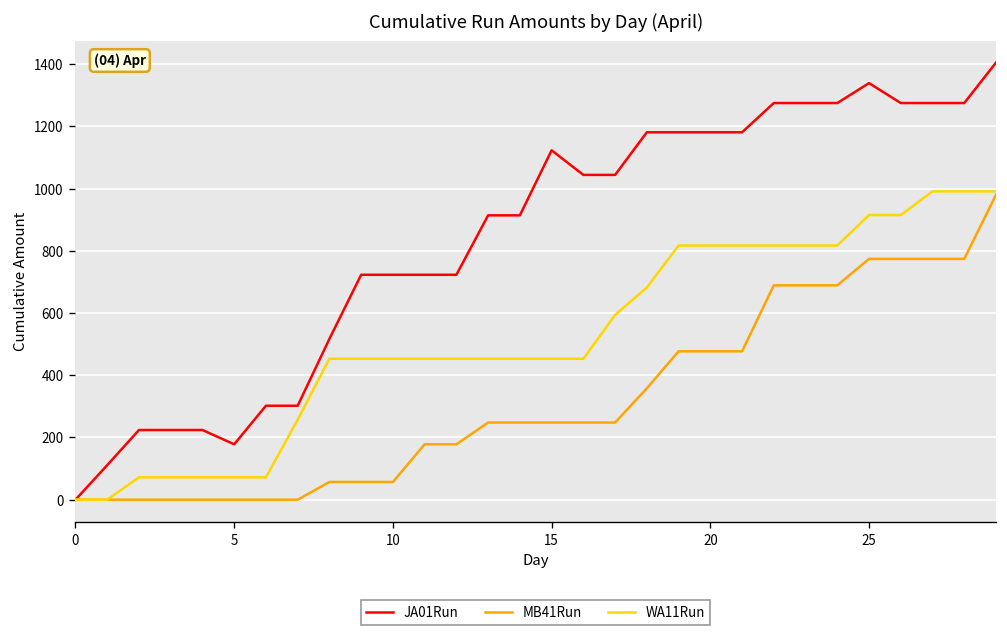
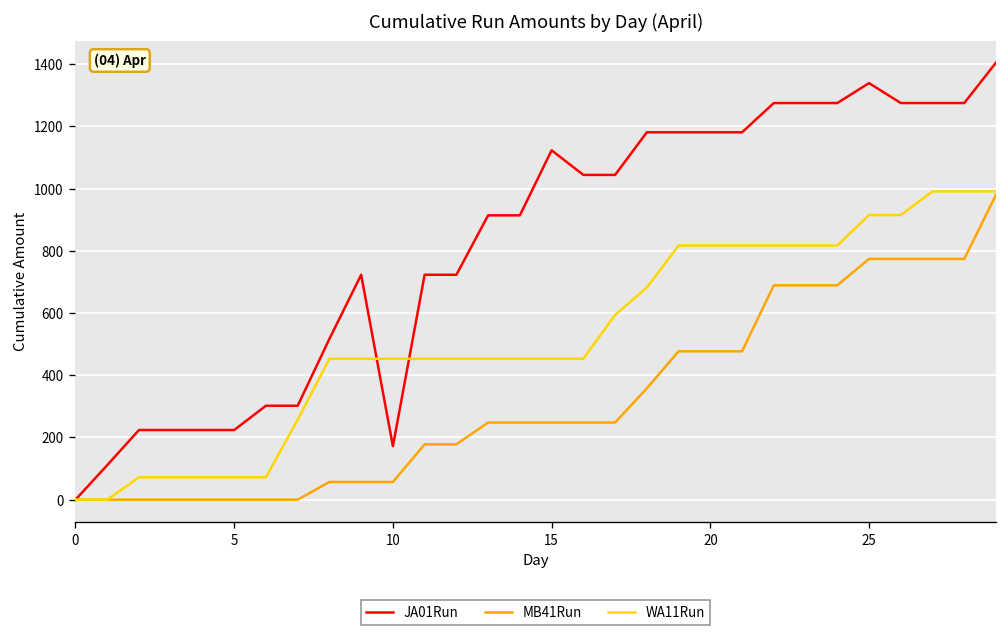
  {
    "JA01Run": {
-     "5": 180,
-     "10": 720,
+     "5": 220,
+     "10": 170,
      "15": 1120,
      "20": 1180,
      "25": 1340
    }
  }
